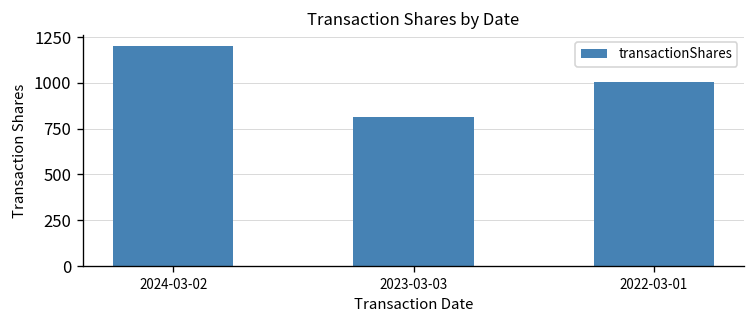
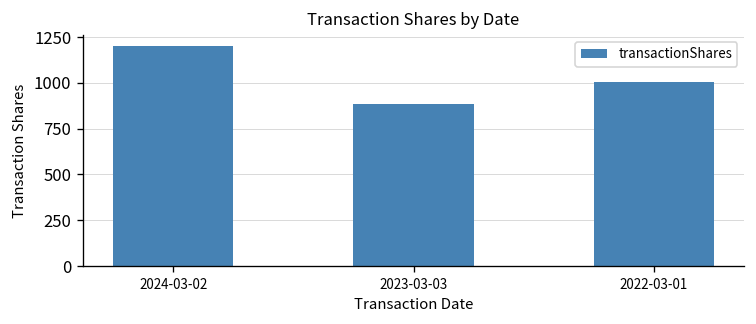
  {
    "2024-03-02": 1200,
-   "2023-03-03": 810,
+   "2023-03-03": 890,
    "2022-03-01": 1000
  }
